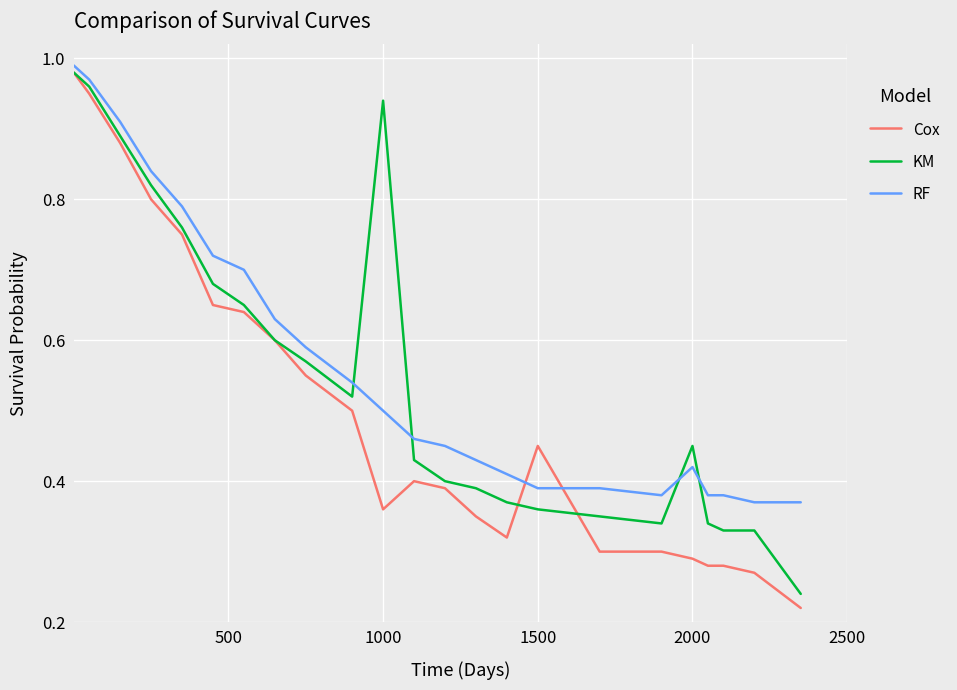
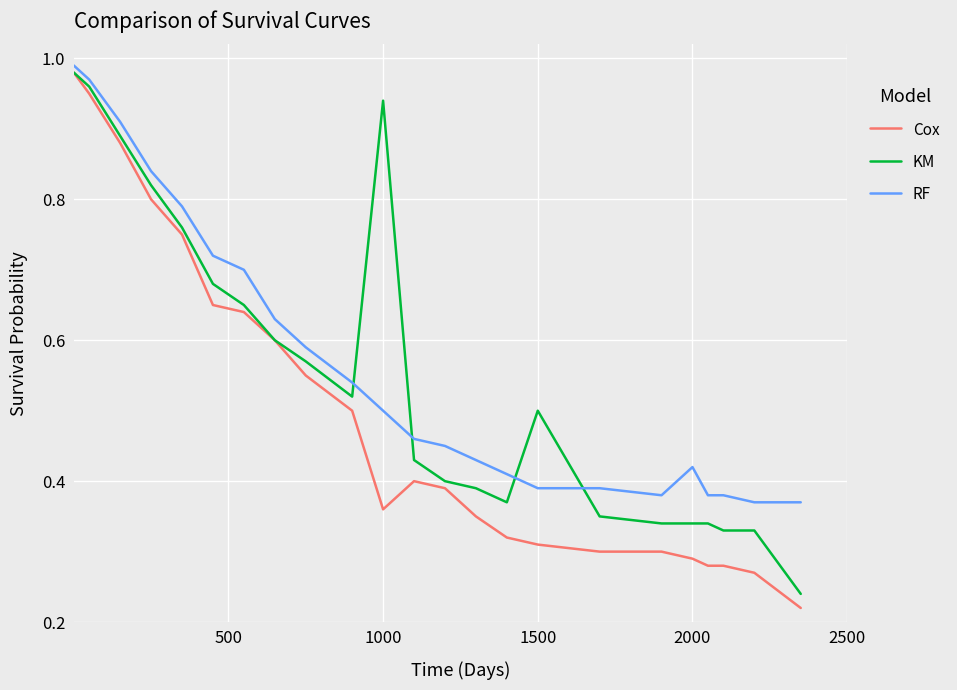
  {
    "Cox": {
      "1000": 0.36,
-     "1500": 0.45,
+     "1500": 0.31,
      "2000": 0.29
    },
    "KM": {
      "1000": 0.94,
-     "1500": 0.36,
-     "2000": 0.45
+     "1500": 0.50,
+     "2000": 0.34
    },
    "RF": {
      "1000": 0.50,
      "1500": 0.39,
      "2000": 0.42
    }
  }
